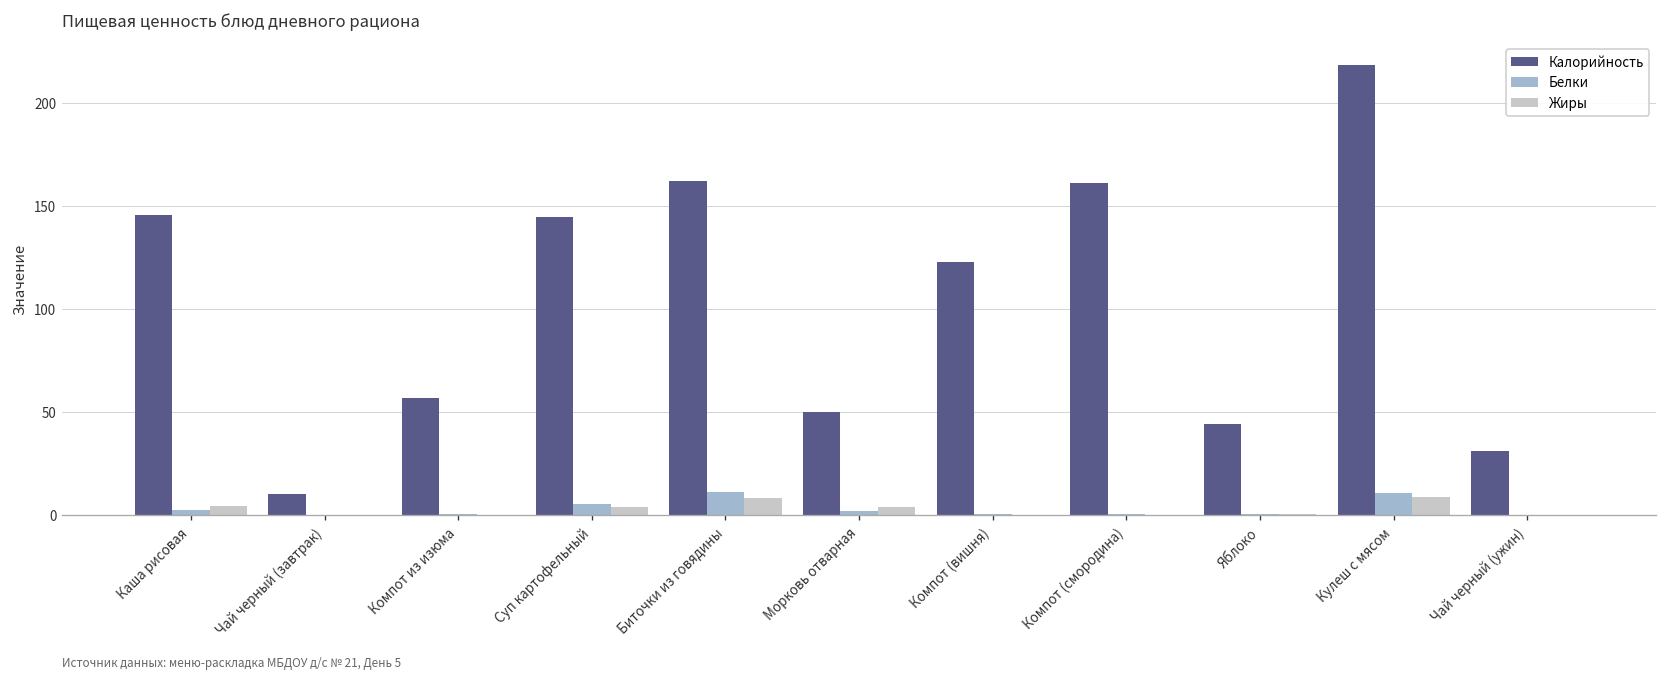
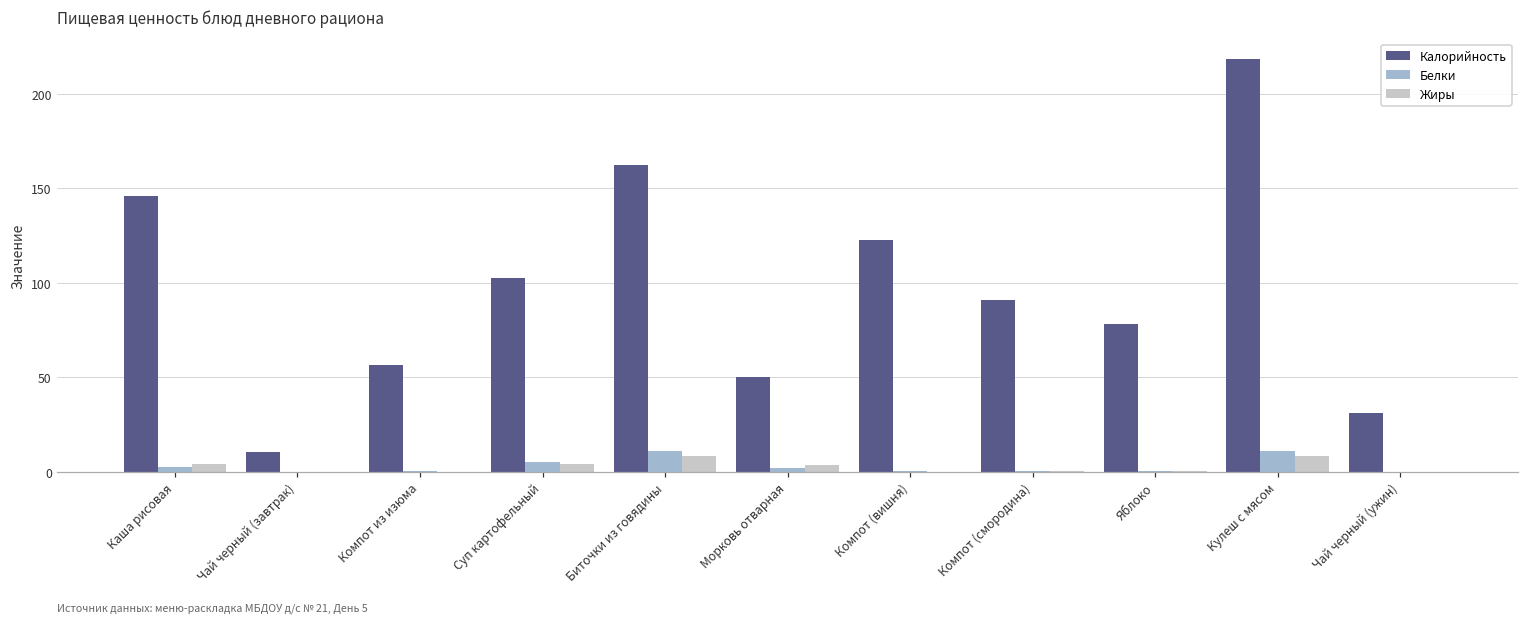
  {
    "Калорийность": {
      "Каша рисовая": 146,
      "Чай черный (завтрак)": 10,
      "Компот из изюма": 57,
-     "Суп картофельный": 144,
+     "Суп картофельный": 103,
      "Биточки из говядины": 162,
      "Морковь отварная": 50,
      "Компот (вишня)": 123,
-     "Компот (смородина)": 161,
-     "Яблоко": 44,
+     "Компот (смородина)": 91,
+     "Яблоко": 78,
      "Кулеш с мясом": 218,
      "Чай черный (ужин)": 31
    }
  }
